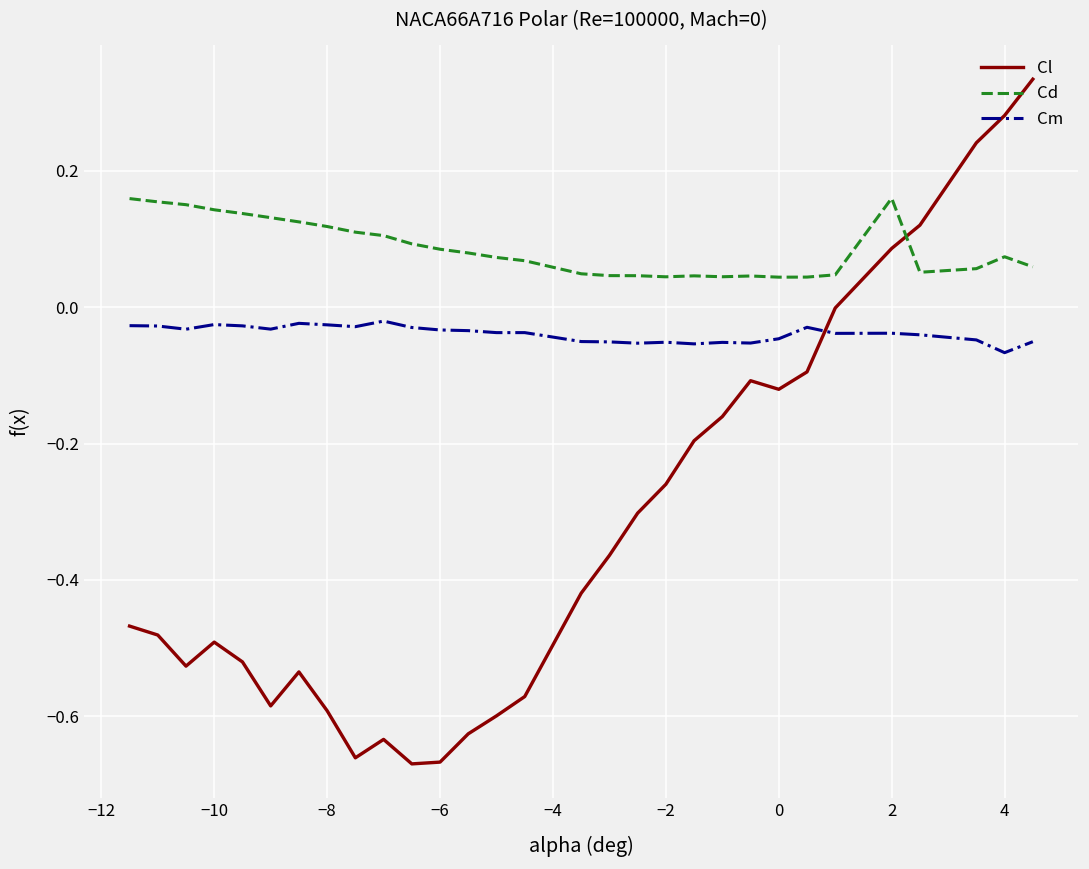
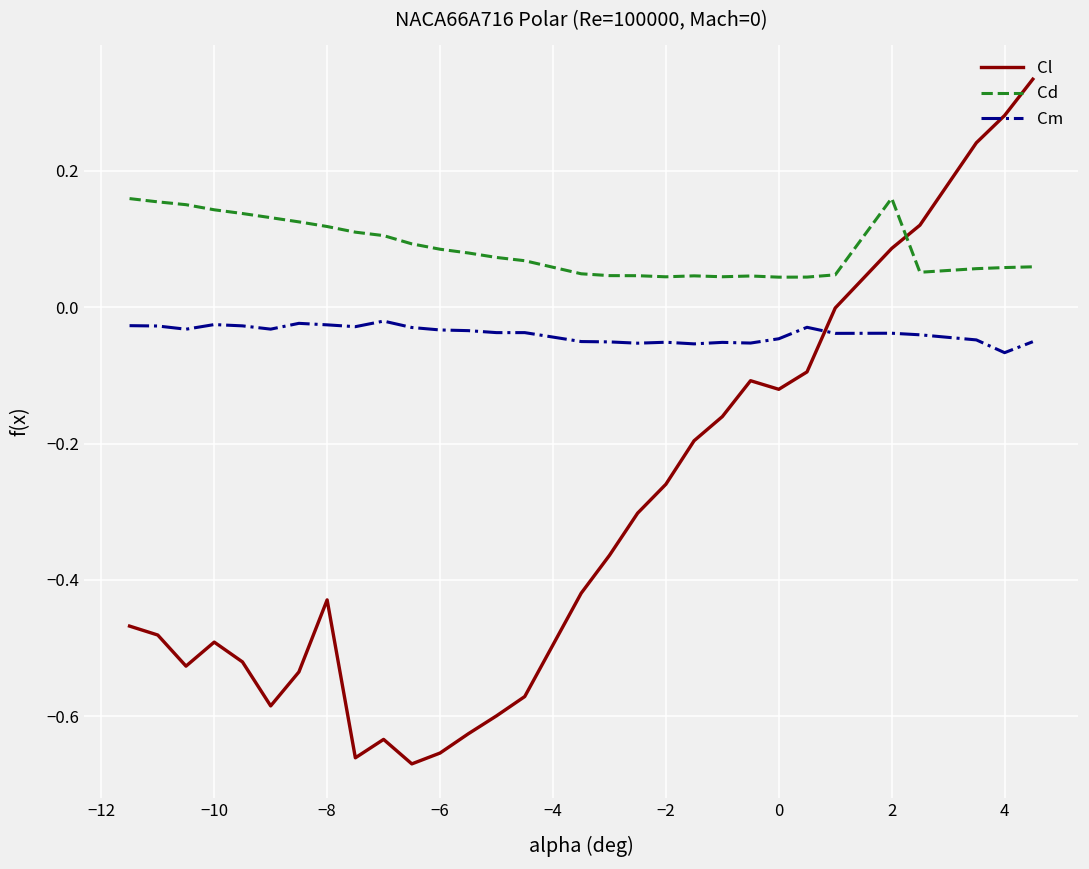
  {
    "Cl": {
      "−10": -0.49,
-     "−8": -0.59,
-     "−6": -0.67,
+     "−8": -0.43,
+     "−6": -0.65,
      "−2": -0.26,
      "0": -0.12,
      "2": 0.09,
      "4": 0.28
    },
    "Cd": {
      "−10": 0.14,
      "−8": 0.12,
      "−6": 0.08,
      "−2": 0.04,
      "0": 0.04,
      "2": 0.16,
-     "4": 0.07
+     "4": 0.06
    },
    "Cm": {
      "−10": -0.03,
      "−8": -0.03,
      "−6": -0.03,
      "−2": -0.05,
      "0": -0.05,
      "2": -0.04,
      "4": -0.07
    }
  }
